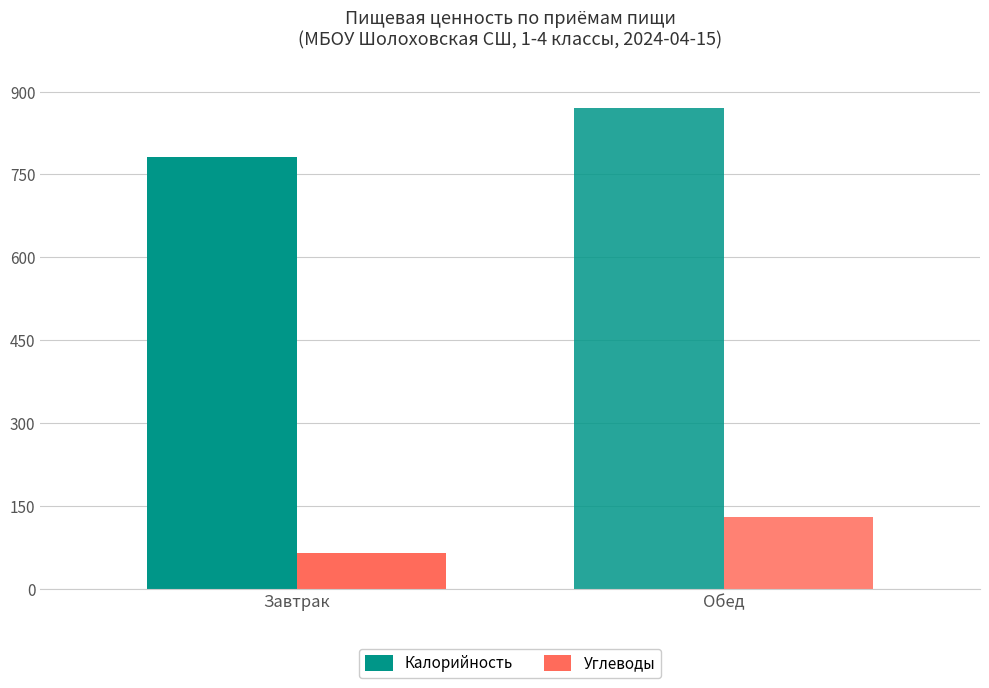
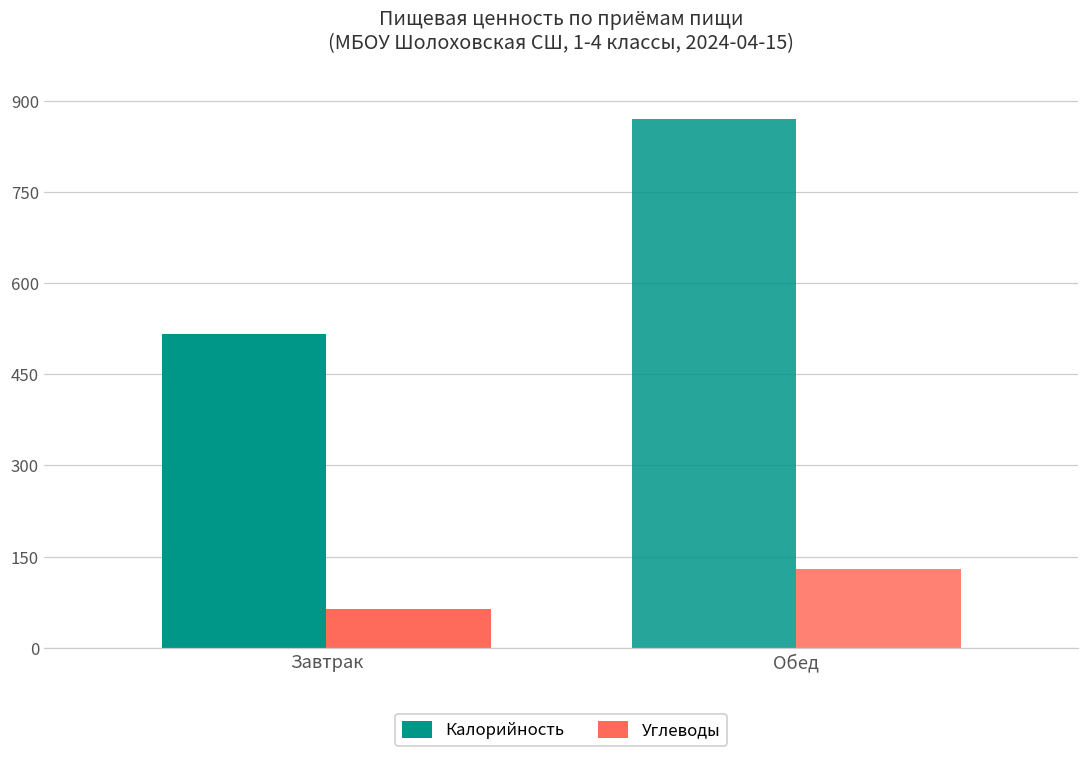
  {
    "Калорийность": {
-     "Завтрак": 780,
+     "Завтрак": 520,
      "Обед": 870
    },
    "Углеводы": {
      "Завтрак": 60,
      "Обед": 130
    }
  }
